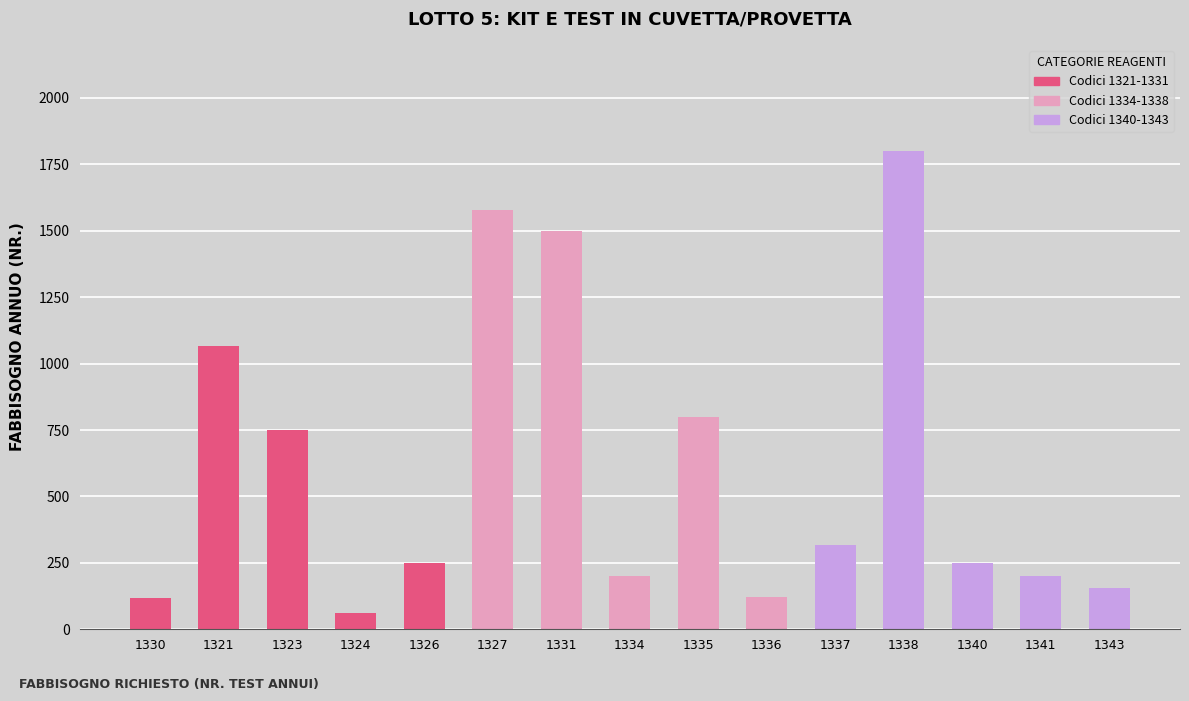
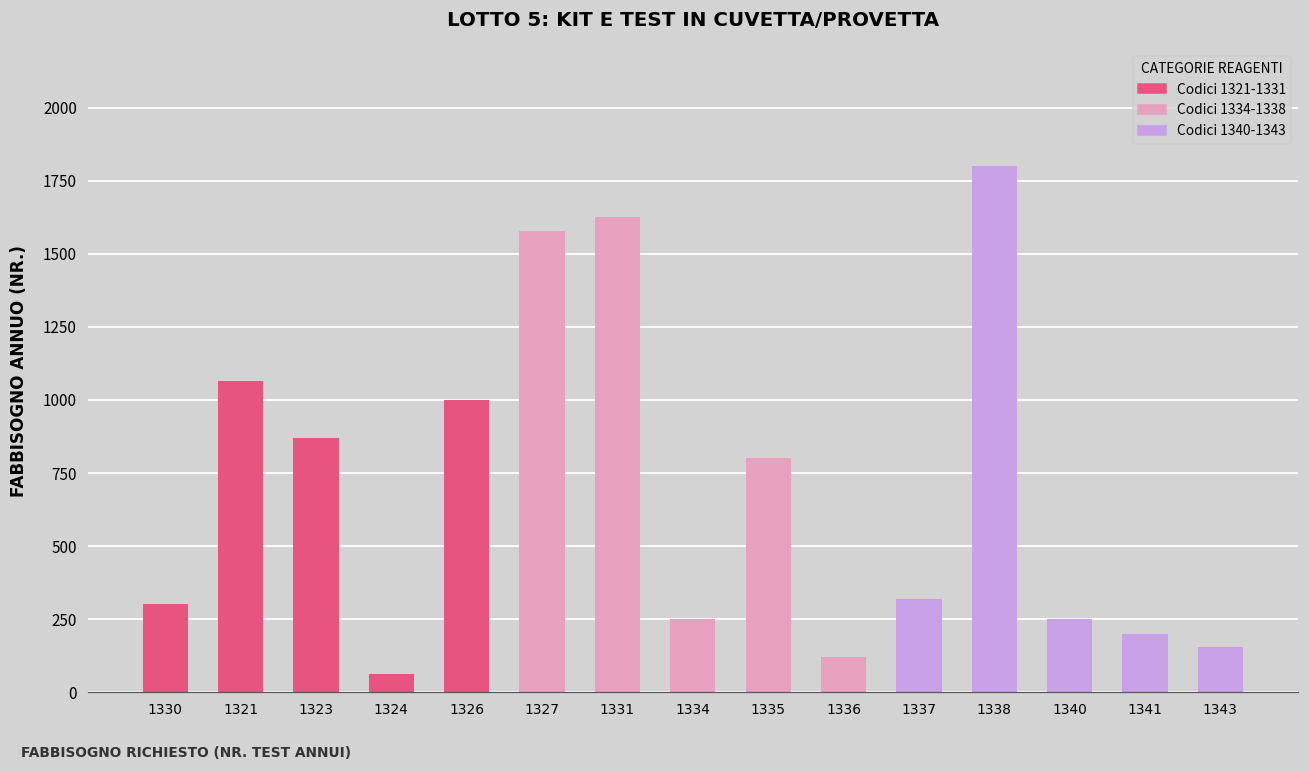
  {
-   "1330": 120,
+   "1330": 300,
    "1321": 1070,
-   "1323": 750,
+   "1323": 870,
    "1324": 60,
-   "1326": 250,
+   "1326": 1000,
    "1327": 1580,
-   "1331": 1500,
-   "1334": 200,
+   "1331": 1630,
+   "1334": 250,
    "1335": 800,
    "1336": 120,
    "1337": 320,
    "1338": 1800,
    "1340": 250,
    "1341": 200,
    "1343": 150
  }
